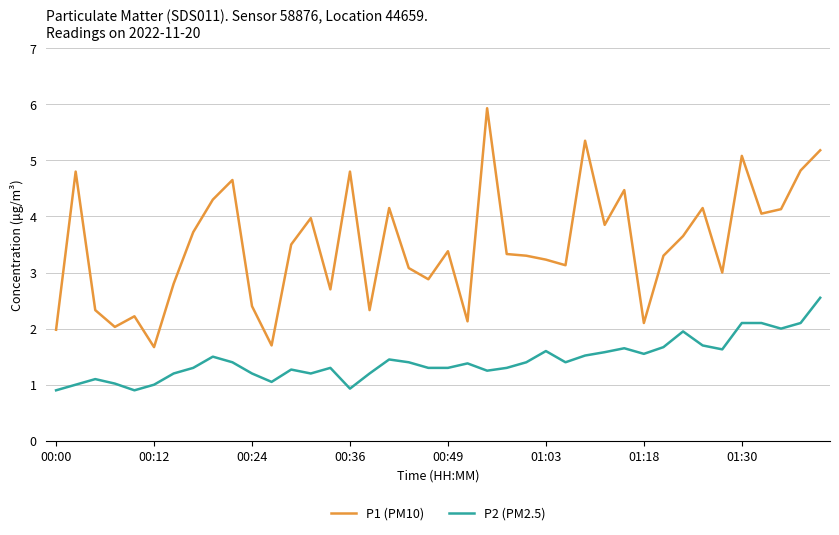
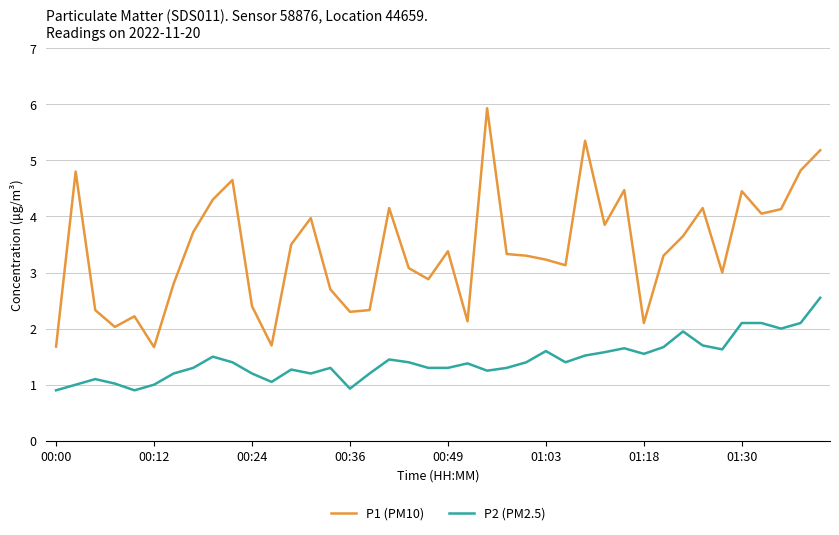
  {
    "P1 (PM10)": {
-     "00:00": 2.0,
+     "00:00": 1.7,
      "00:12": 1.7,
      "00:24": 2.4,
-     "00:36": 4.8,
+     "00:36": 2.3,
      "00:49": 3.4,
      "01:03": 3.2,
      "01:18": 2.1,
-     "01:30": 5.1
+     "01:30": 4.5
    },
    "P2 (PM2.5)": {
      "00:00": 0.9,
      "00:12": 1.0,
      "00:24": 1.2,
      "00:36": 0.9,
      "00:49": 1.3,
      "01:03": 1.6,
      "01:18": 1.6,
      "01:30": 2.1
    }
  }
